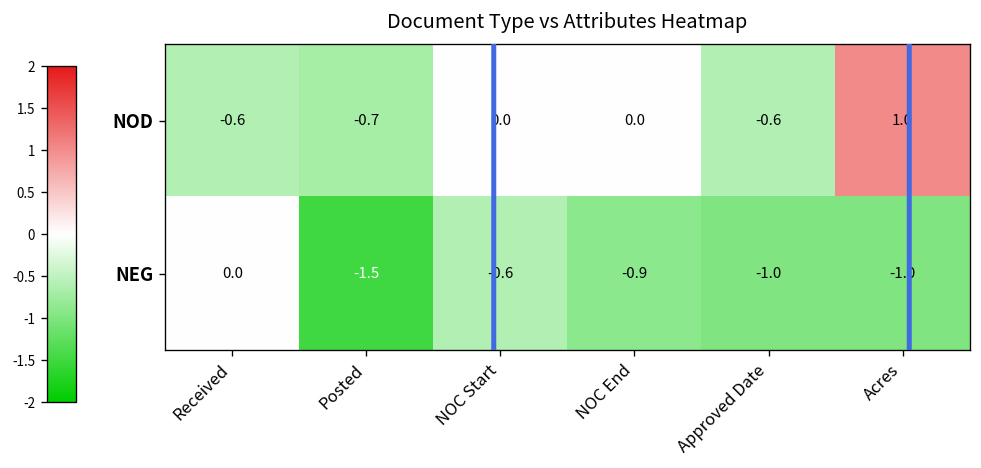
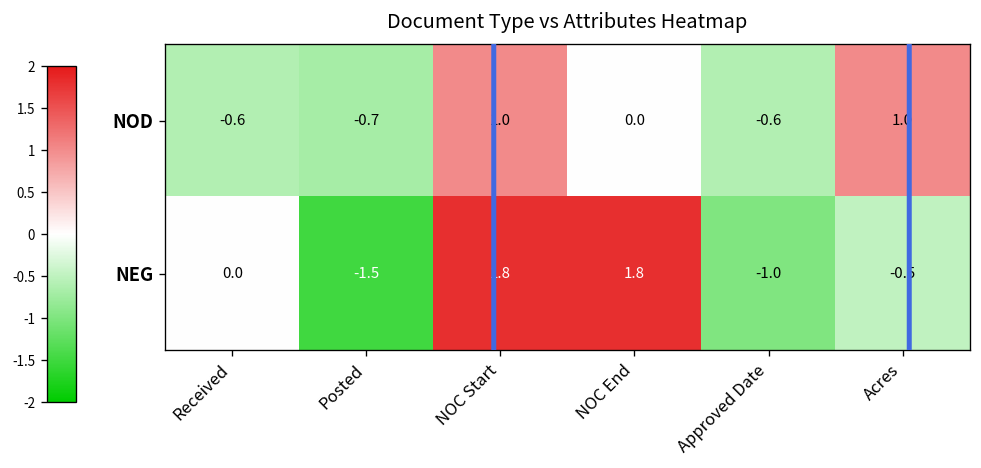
  {
    "NOD": {
      "Received": -0.6,
      "Posted": -0.7,
-     "NOC Start": 0.0,
+     "NOC Start": 1.0,
      "NOC End": 0.0,
      "Approved Date": -0.6,
      "Acres": 1.0
    },
    "NEG": {
      "Received": 0.0,
      "Posted": -1.5,
-     "NOC Start": -0.6,
-     "NOC End": -0.9,
+     "NOC Start": 1.8,
+     "NOC End": 1.8,
      "Approved Date": -1.0,
-     "Acres": -1.0
+     "Acres": -0.5
    }
  }
